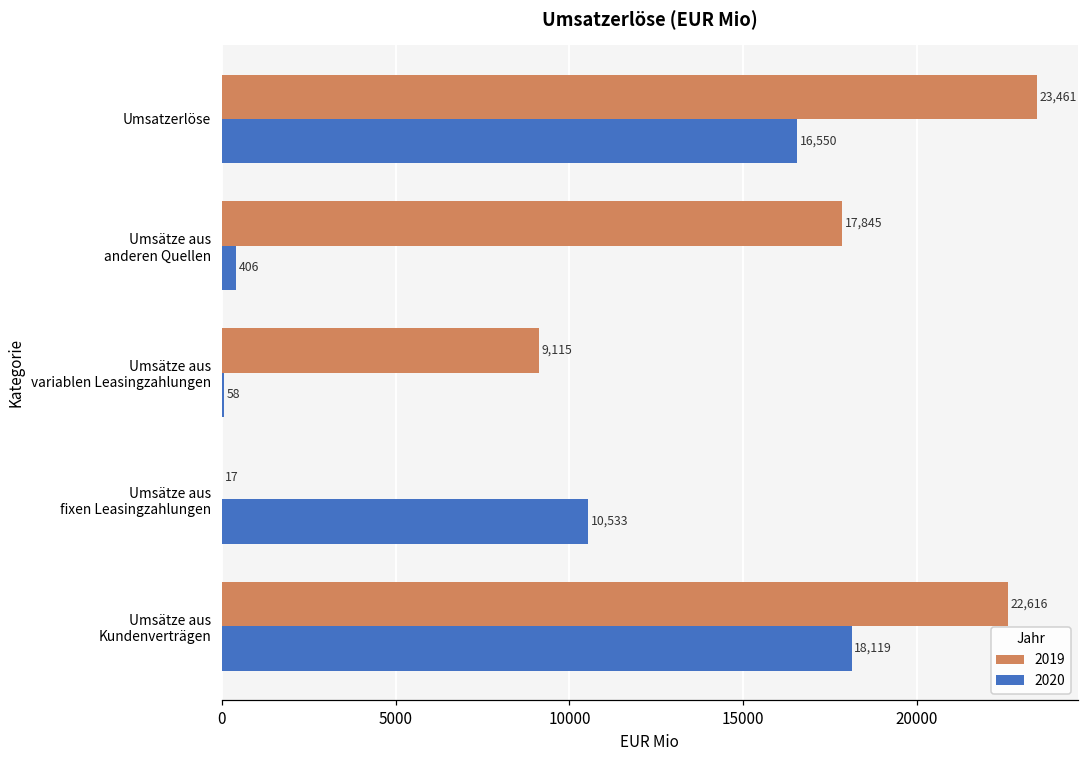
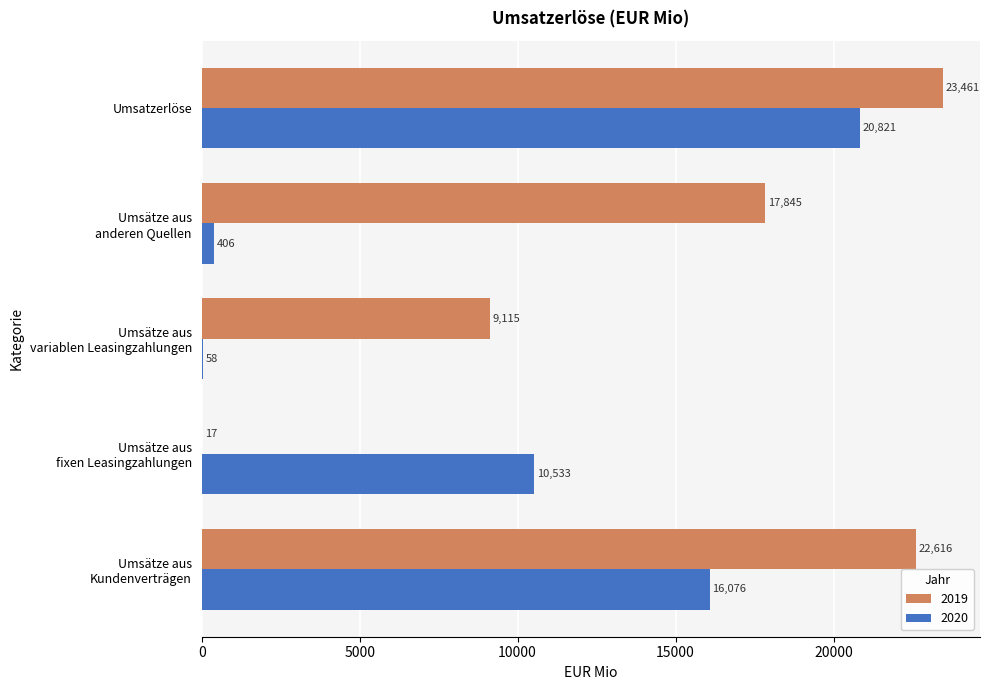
  {
    "2019": {
      "Umsatzerlöse": "23,461",
      "Umsätze aus anderen Quellen": "17,845",
      "Umsätze aus variablen Leasingzahlungen": "9,115",
      "Umsätze aus fixen Leasingzahlungen": "17",
      "Umsätze aus Kundenverträgen": "22,616"
    },
    "2020": {
-     "Umsatzerlöse": "16,550",
+     "Umsatzerlöse": "20,821",
      "Umsätze aus anderen Quellen": "406",
      "Umsätze aus variablen Leasingzahlungen": "58",
      "Umsätze aus fixen Leasingzahlungen": "10,533",
-     "Umsätze aus Kundenverträgen": "18,119"
+     "Umsätze aus Kundenverträgen": "16,076"
    }
  }
